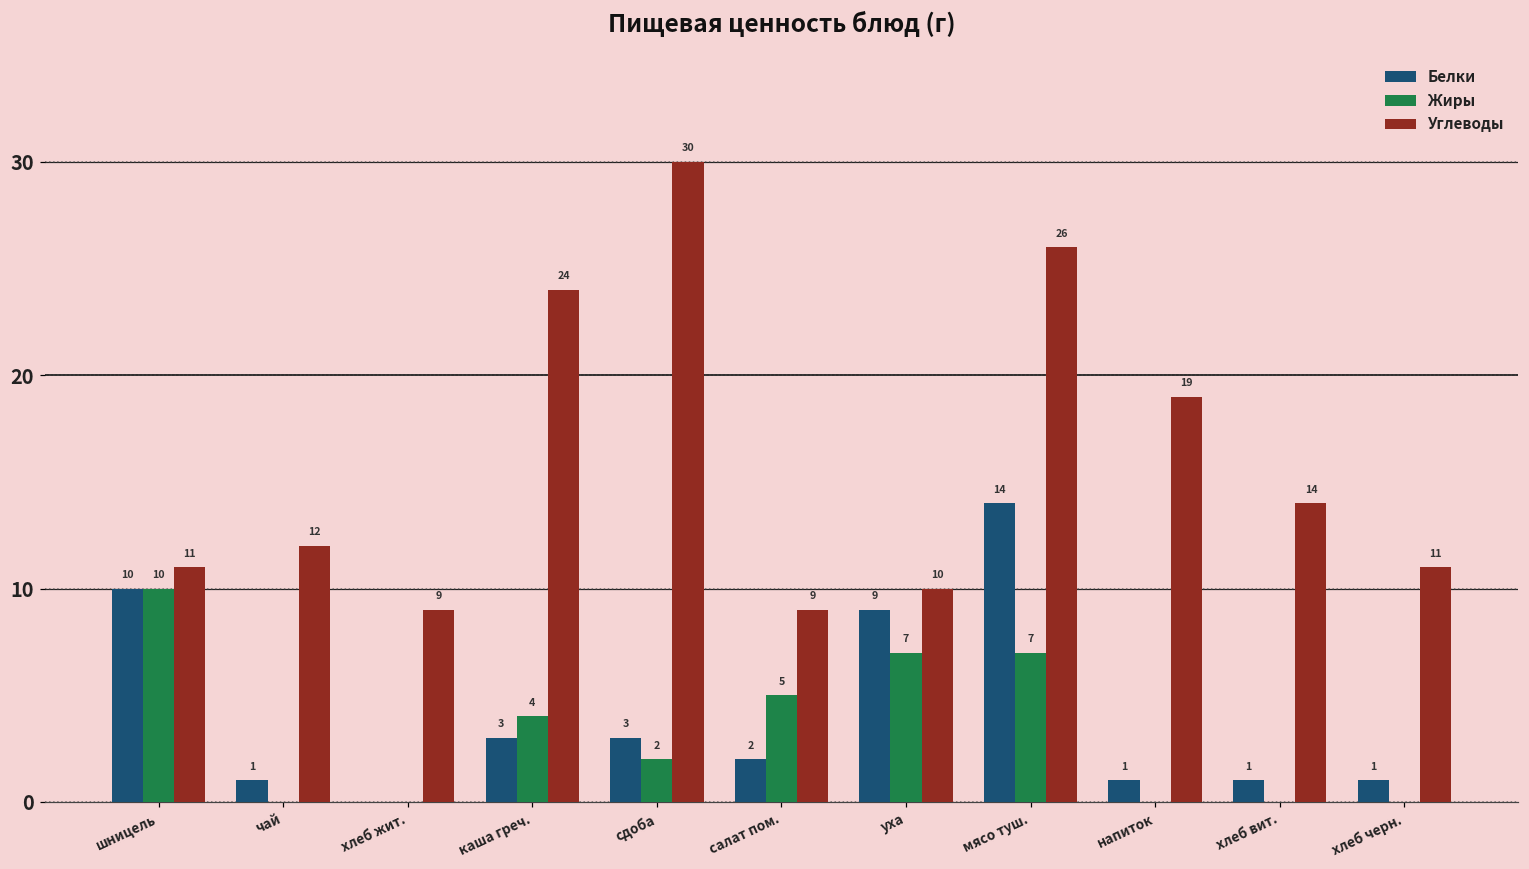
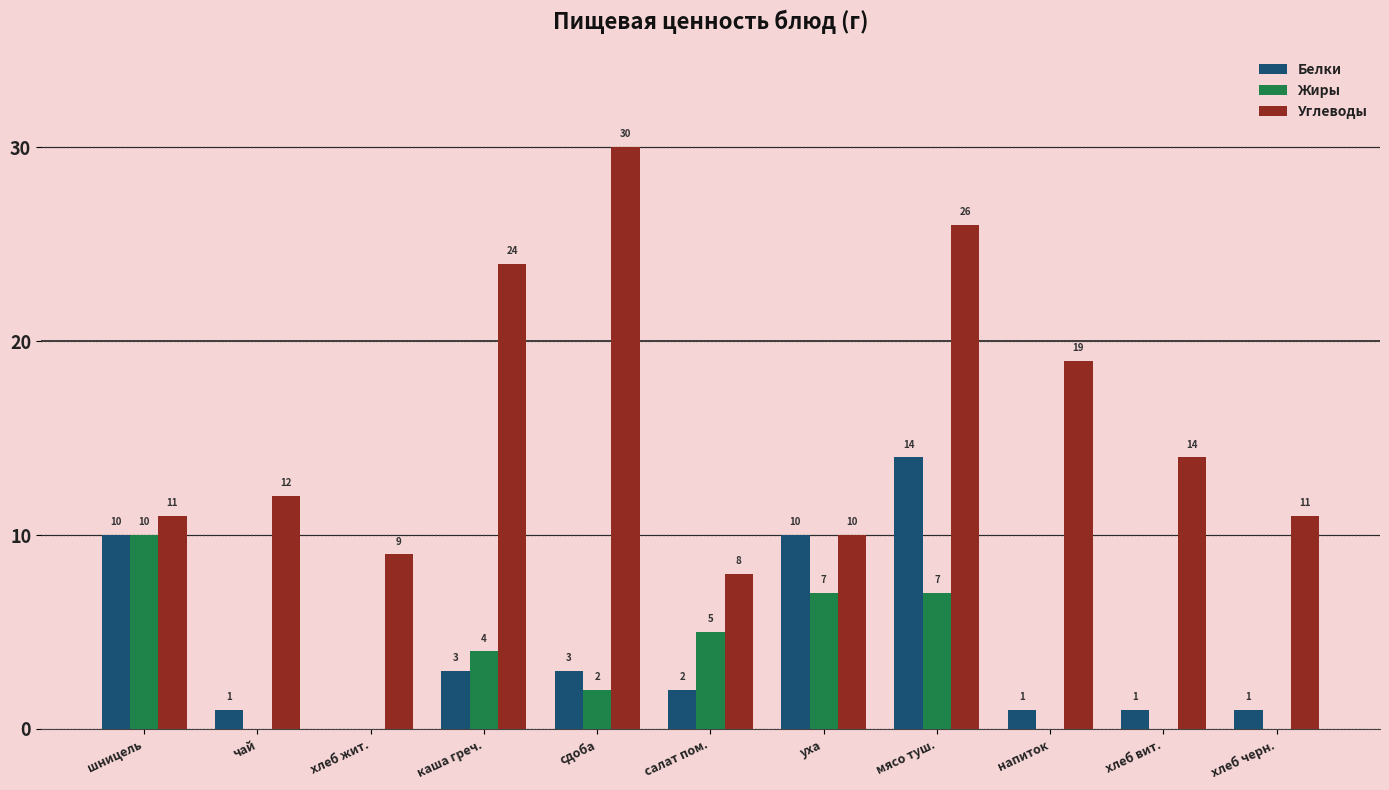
  {
    "Белки": {
      "шницель": 10,
      "чай": 1,
      "каша греч.": 3,
      "сдоба": 3,
      "салат пом.": 2,
-     "уха": 9,
+     "уха": 10,
      "мясо туш.": 14,
      "напиток": 1,
      "хлеб вит.": 1,
      "хлеб черн.": 1
    },
    "Жиры": {
      "шницель": 10,
      "каша греч.": 4,
      "сдоба": 2,
      "салат пом.": 5,
      "уха": 7,
      "мясо туш.": 7
    },
    "Углеводы": {
      "шницель": 11,
      "чай": 12,
      "хлеб жит.": 9,
      "каша греч.": 24,
      "сдоба": 30,
-     "салат пом.": 9,
+     "салат пом.": 8,
      "уха": 10,
      "мясо туш.": 26,
      "напиток": 19,
      "хлеб вит.": 14,
      "хлеб черн.": 11
    }
  }
